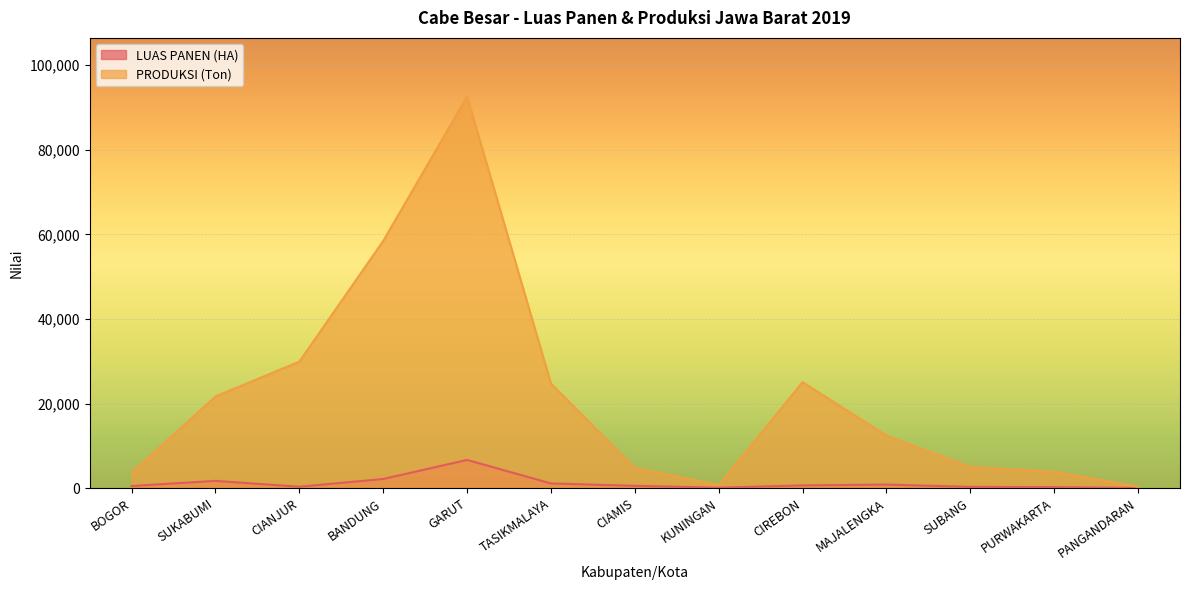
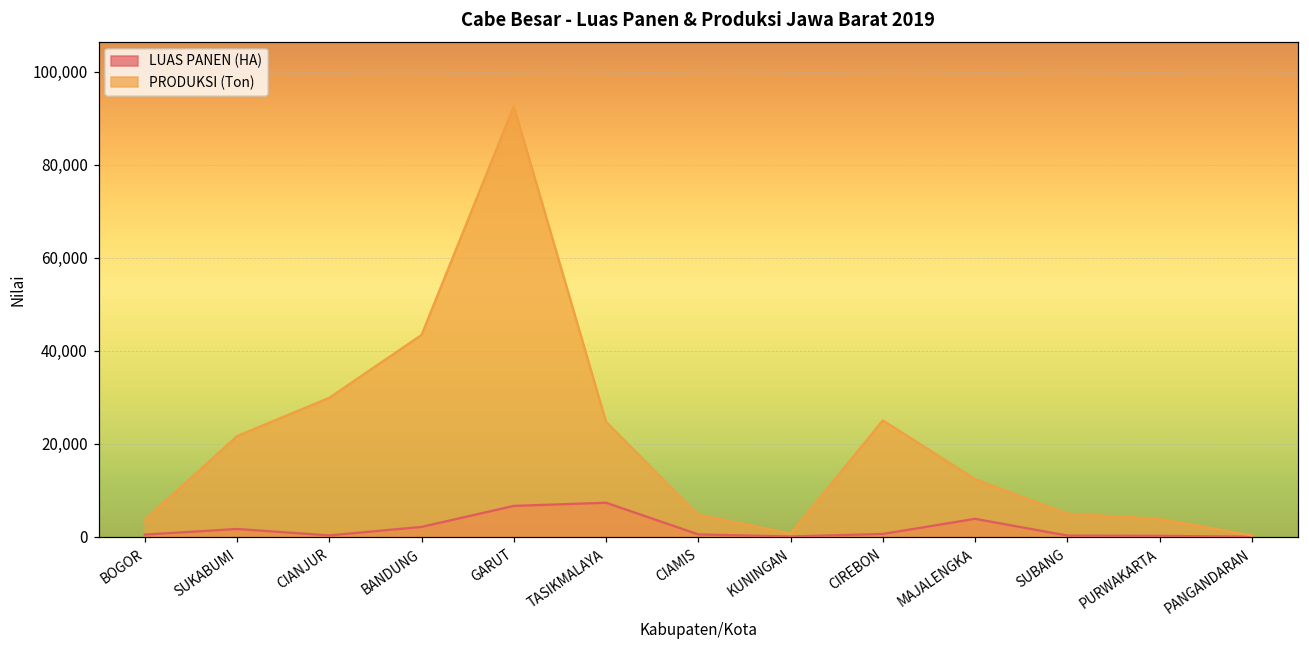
  {
    "LUAS PANEN (HA)": {
      "BOGOR": "1,000",
      "SUKABUMI": "2,000",
      "CIANJUR": "0",
      "BANDUNG": "2,000",
      "GARUT": "7,000",
-     "TASIKMALAYA": "1,000",
+     "TASIKMALAYA": "7,000",
      "CIAMIS": "1,000",
      "KUNINGAN": "0",
      "CIREBON": "1,000",
-     "MAJALENGKA": "1,000",
+     "MAJALENGKA": "4,000",
      "SUBANG": "0",
      "PURWAKARTA": "0"
    },
    "PRODUKSI (Ton)": {
      "BOGOR": "4,000",
      "SUKABUMI": "22,000",
      "CIANJUR": "30,000",
-     "BANDUNG": "58,000",
+     "BANDUNG": "43,000",
      "GARUT": "93,000",
      "TASIKMALAYA": "25,000",
      "CIAMIS": "5,000",
      "KUNINGAN": "1,000",
      "CIREBON": "25,000",
      "MAJALENGKA": "12,000",
      "SUBANG": "5,000",
      "PURWAKARTA": "4,000"
    }
  }
